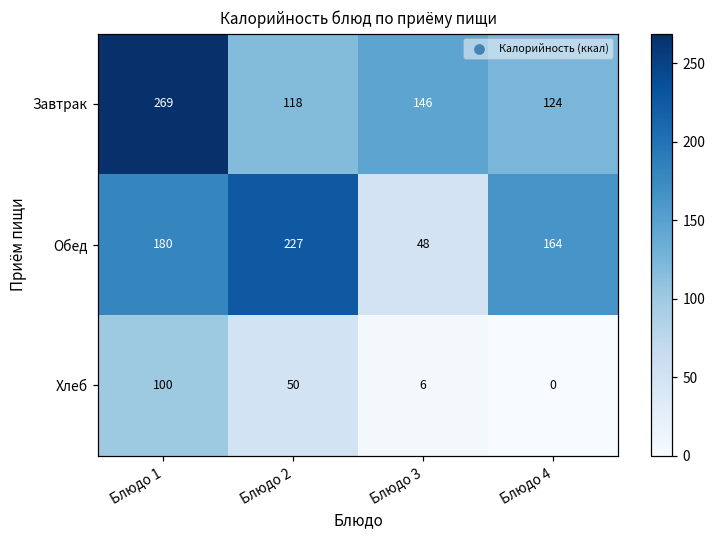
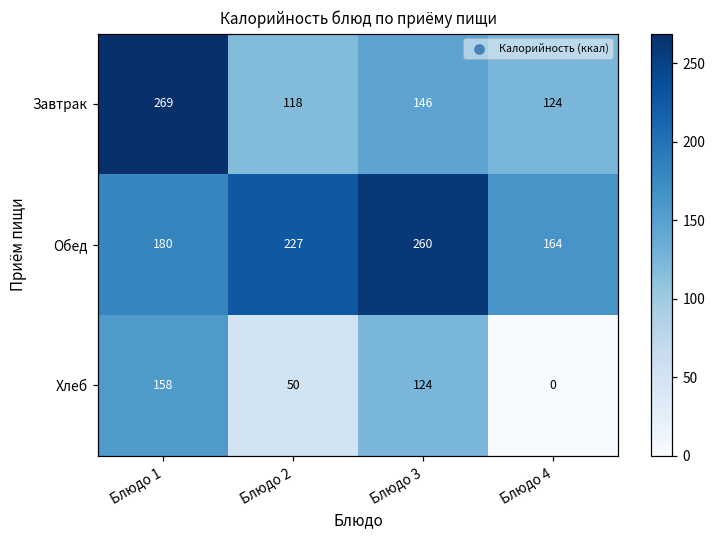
  {
    "Завтрак": {
      "Блюдо 1": 269,
      "Блюдо 2": 118,
      "Блюдо 3": 146,
      "Блюдо 4": 124
    },
    "Обед": {
      "Блюдо 1": 180,
      "Блюдо 2": 227,
-     "Блюдо 3": 48,
+     "Блюдо 3": 260,
      "Блюдо 4": 164
    },
    "Хлеб": {
-     "Блюдо 1": 100,
+     "Блюдо 1": 158,
      "Блюдо 2": 50,
-     "Блюдо 3": 6,
+     "Блюдо 3": 124,
      "Блюдо 4": 0
    }
  }
